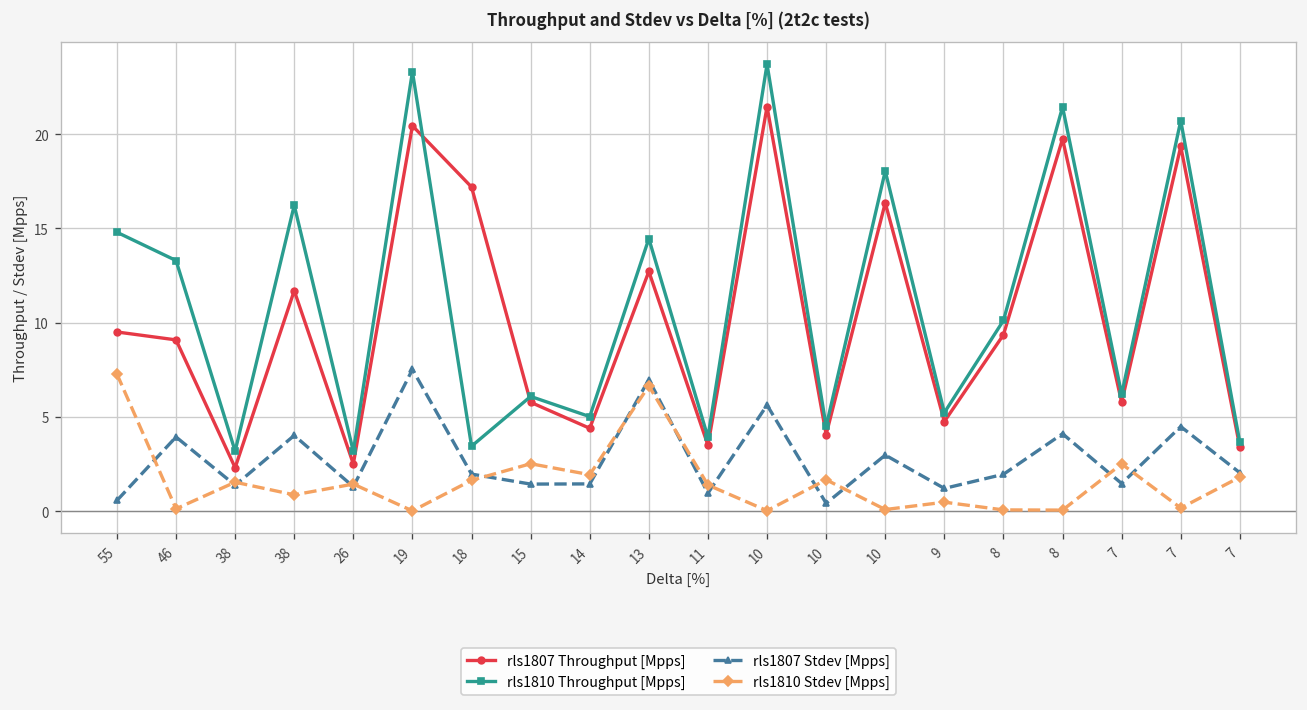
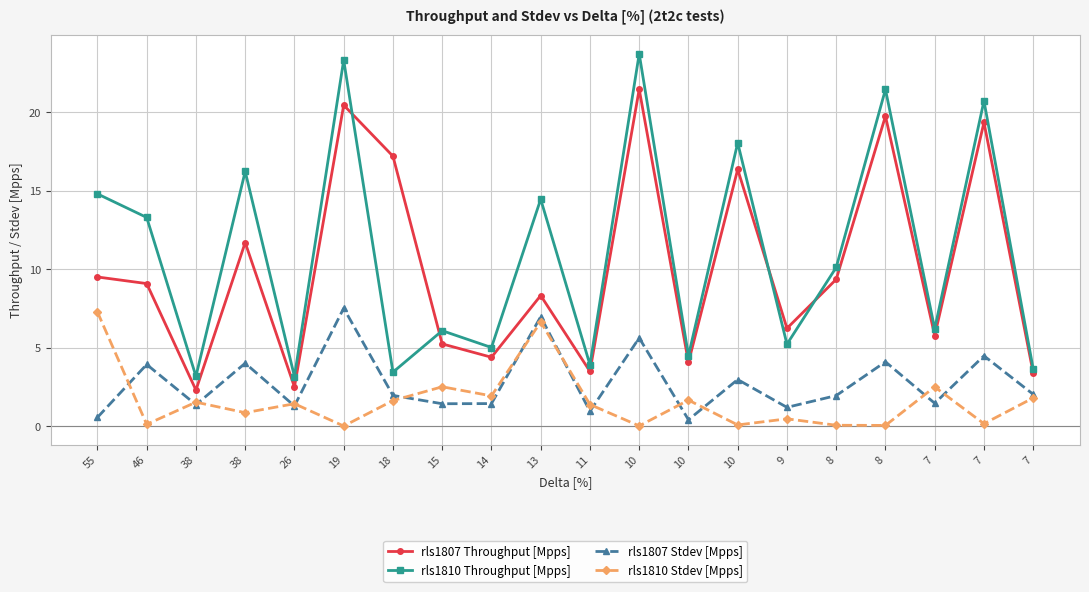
  {
    "rls1807 Throughput [Mpps]": {
      "55": 9.5,
      "46": 9.1,
      "26": 2.5,
      "19": 20.5,
      "18": 17.2,
-     "15": 5.8,
+     "15": 5.3,
      "14": 4.4,
-     "13": 12.7,
+     "13": 8.3,
      "11": 3.5,
-     "9": 4.8
+     "9": 6.2
    },
    "rls1810 Stdev [Mpps]": {
      "55": 7.3,
      "46": 0.1,
      "19": 0.0,
      "18": 1.6,
      "15": 2.5,
      "14": 1.9,
      "13": 6.7,
      "11": 1.4,
      "9": 0.5
    }
  }
